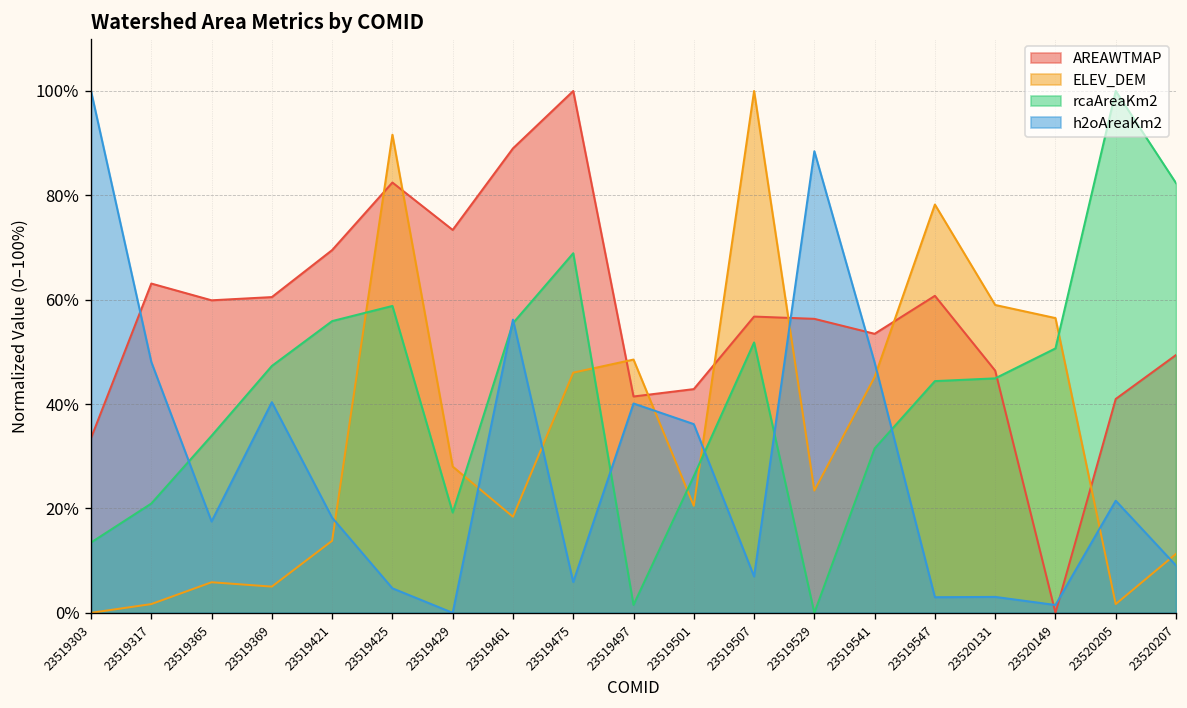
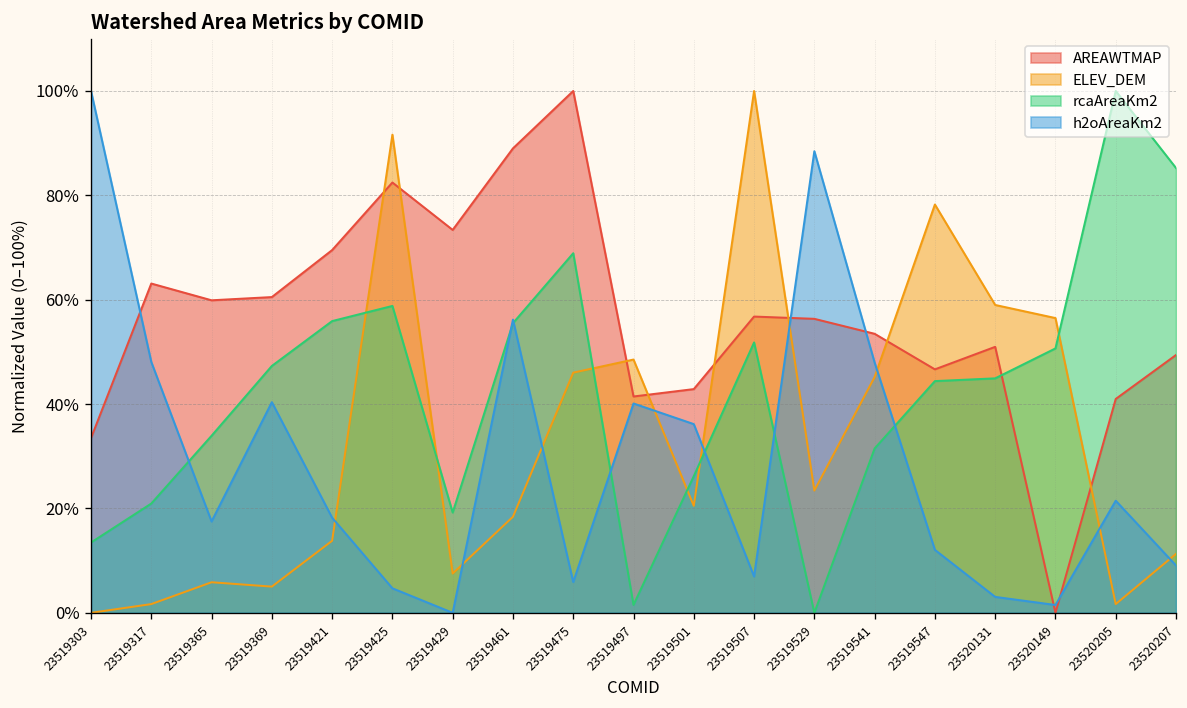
  {
    "AREAWTMAP": {
      "23519303": "33%",
      "23519317": "63%",
      "23519365": "60%",
      "23519369": "61%",
      "23519421": "70%",
      "23519425": "82%",
      "23519429": "73%",
      "23519461": "89%",
      "23519475": "100%",
      "23519497": "41%",
      "23519501": "43%",
      "23519507": "57%",
      "23519529": "56%",
      "23519541": "53%",
-     "23519547": "61%",
-     "23520131": "46%",
+     "23519547": "47%",
+     "23520131": "51%",
      "23520149": "0%",
      "23520205": "41%",
      "23520207": "49%"
    },
    "ELEV_DEM": {
      "23519303": "0%",
      "23519317": "2%",
      "23519365": "6%",
      "23519369": "5%",
      "23519421": "14%",
      "23519425": "92%",
-     "23519429": "28%",
+     "23519429": "8%",
      "23519461": "18%",
      "23519475": "46%",
      "23519497": "49%",
      "23519501": "21%",
      "23519507": "100%",
      "23519529": "23%",
      "23519541": "45%",
      "23519547": "78%",
      "23520131": "59%",
      "23520149": "56%",
      "23520205": "2%",
      "23520207": "11%"
    },
    "rcaAreaKm2": {
      "23519303": "13%",
      "23519317": "21%",
      "23519365": "34%",
      "23519369": "47%",
      "23519421": "56%",
      "23519425": "59%",
      "23519429": "19%",
      "23519461": "56%",
      "23519475": "69%",
      "23519497": "2%",
      "23519501": "26%",
      "23519507": "52%",
      "23519529": "0%",
      "23519541": "31%",
      "23519547": "44%",
      "23520131": "45%",
      "23520149": "51%",
-     "23520207": "82%"
+     "23520207": "85%"
    },
    "h2oAreaKm2": {
      "23519303": "100%",
      "23519317": "48%",
      "23519365": "18%",
      "23519369": "40%",
      "23519421": "18%",
      "23519425": "5%",
      "23519429": "0%",
      "23519461": "56%",
      "23519475": "6%",
      "23519497": "40%",
      "23519501": "36%",
      "23519507": "7%",
      "23519529": "88%",
      "23519541": "48%",
-     "23519547": "3%",
+     "23519547": "12%",
      "23520131": "3%",
      "23520149": "2%",
      "23520205": "21%",
      "23520207": "9%"
    }
  }
